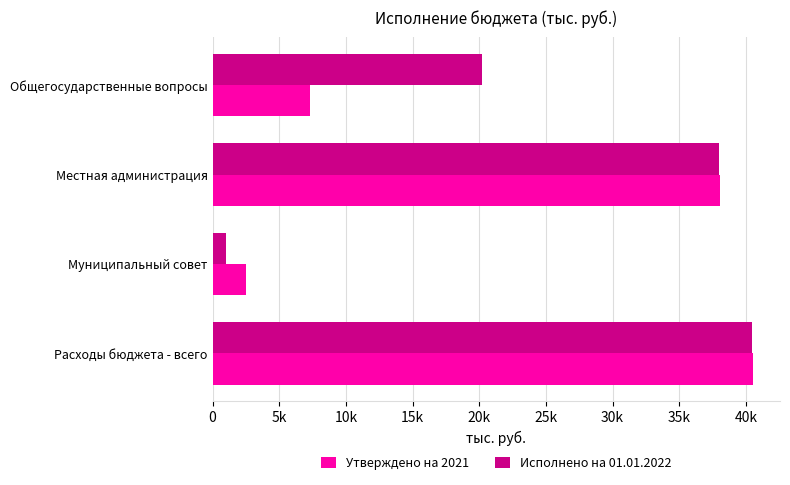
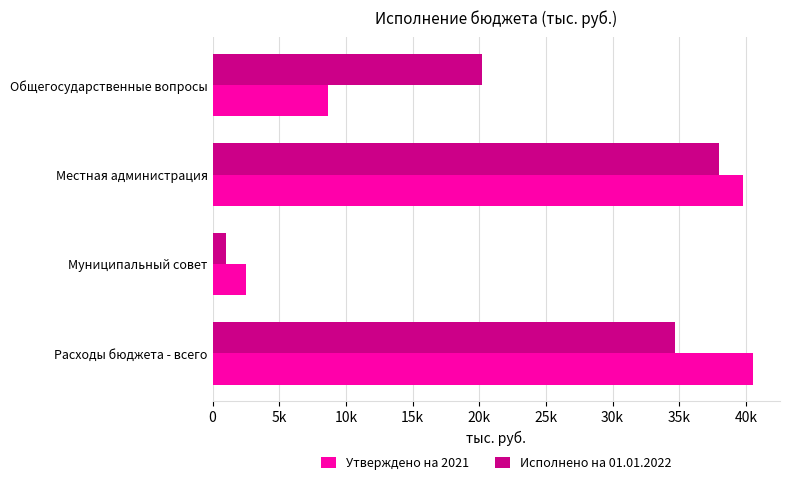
  {
    "Утверждено на 2021": {
-     "Общегосударственные вопросы": 7300,
-     "Местная администрация": 38100,
+     "Общегосударственные вопросы": 8700,
+     "Местная администрация": 39800,
      "Муниципальный совет": 2500,
      "Расходы бюджета - всего": 40500
    },
    "Исполнено на 01.01.2022": {
      "Общегосударственные вопросы": 20200,
      "Местная администрация": 38000,
      "Муниципальный совет": 1000,
-     "Расходы бюджета - всего": 40500
+     "Расходы бюджета - всего": 34700
    }
  }
